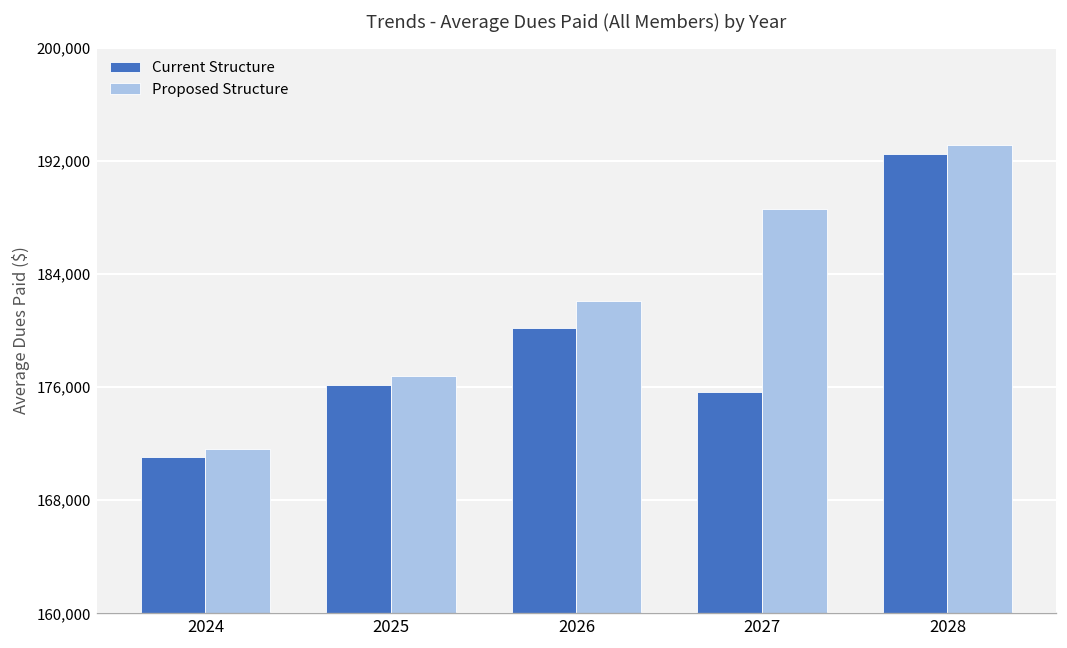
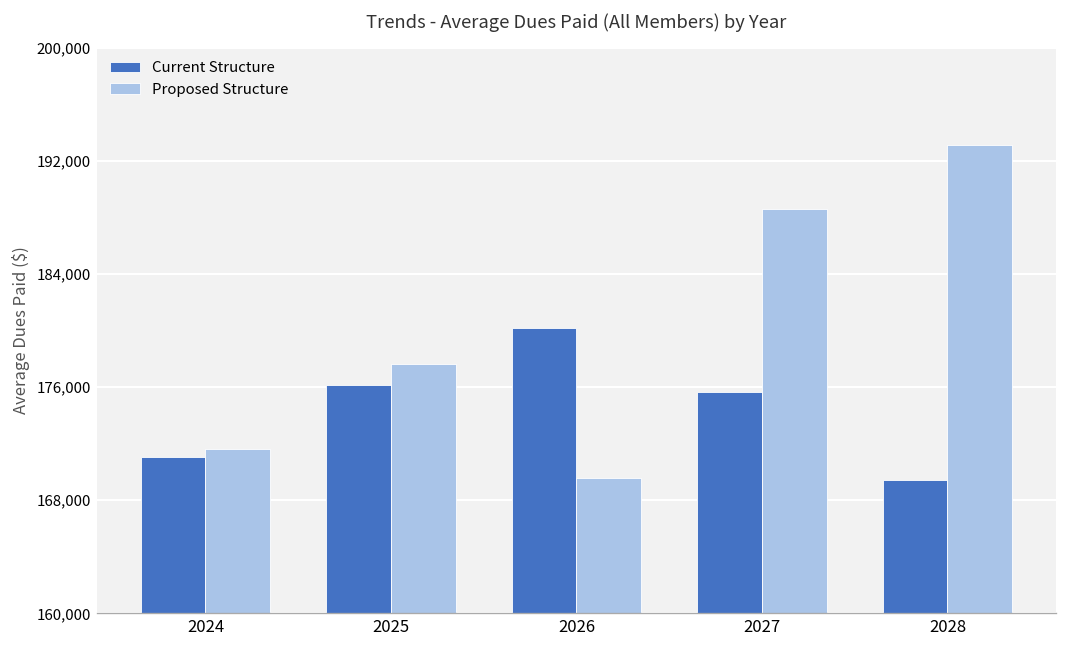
  {
    "Current Structure": {
      "2024": "171,000",
      "2025": "176,200",
      "2026": "180,200",
      "2027": "175,700",
-     "2028": "192,500"
+     "2028": "169,400"
    },
    "Proposed Structure": {
      "2024": "171,600",
-     "2025": "176,800",
-     "2026": "182,100",
+     "2025": "177,600",
+     "2026": "169,600",
      "2027": "188,600",
      "2028": "193,200"
    }
  }
